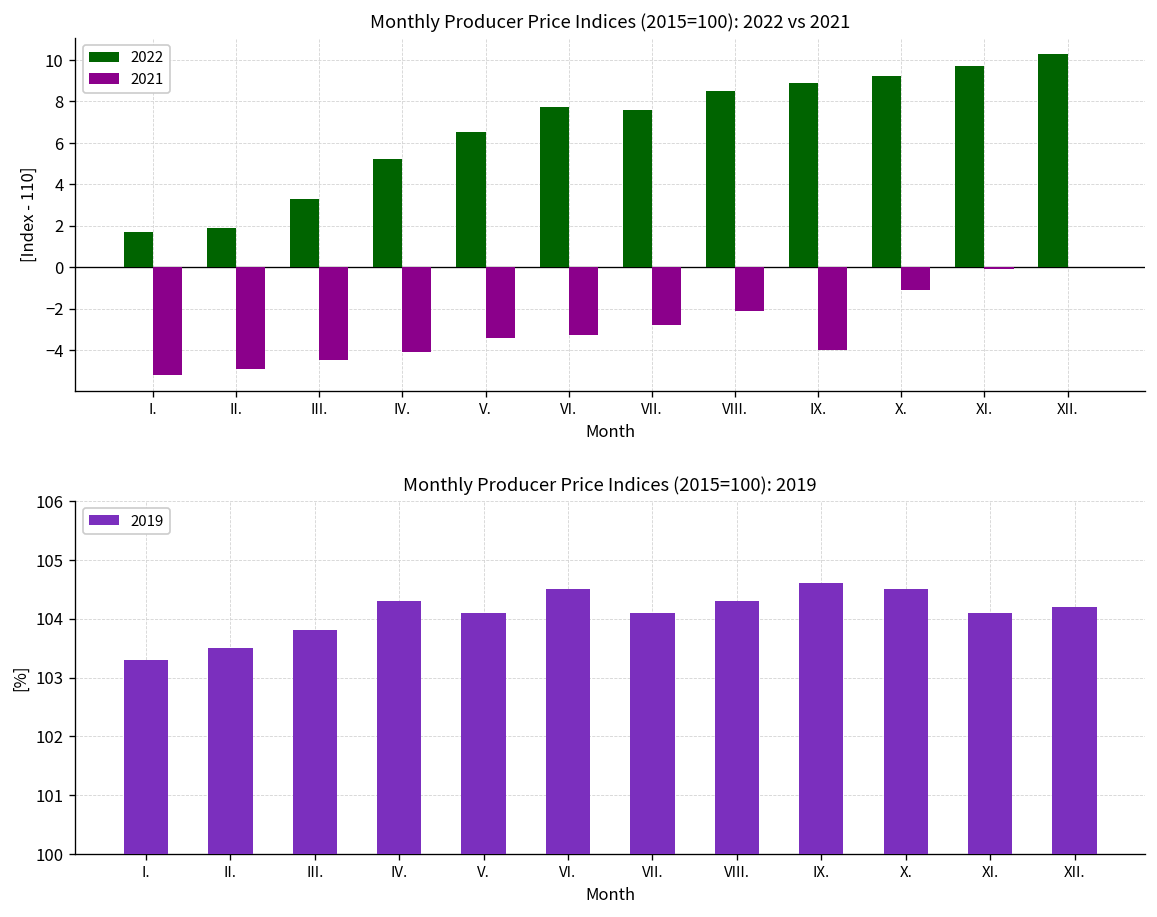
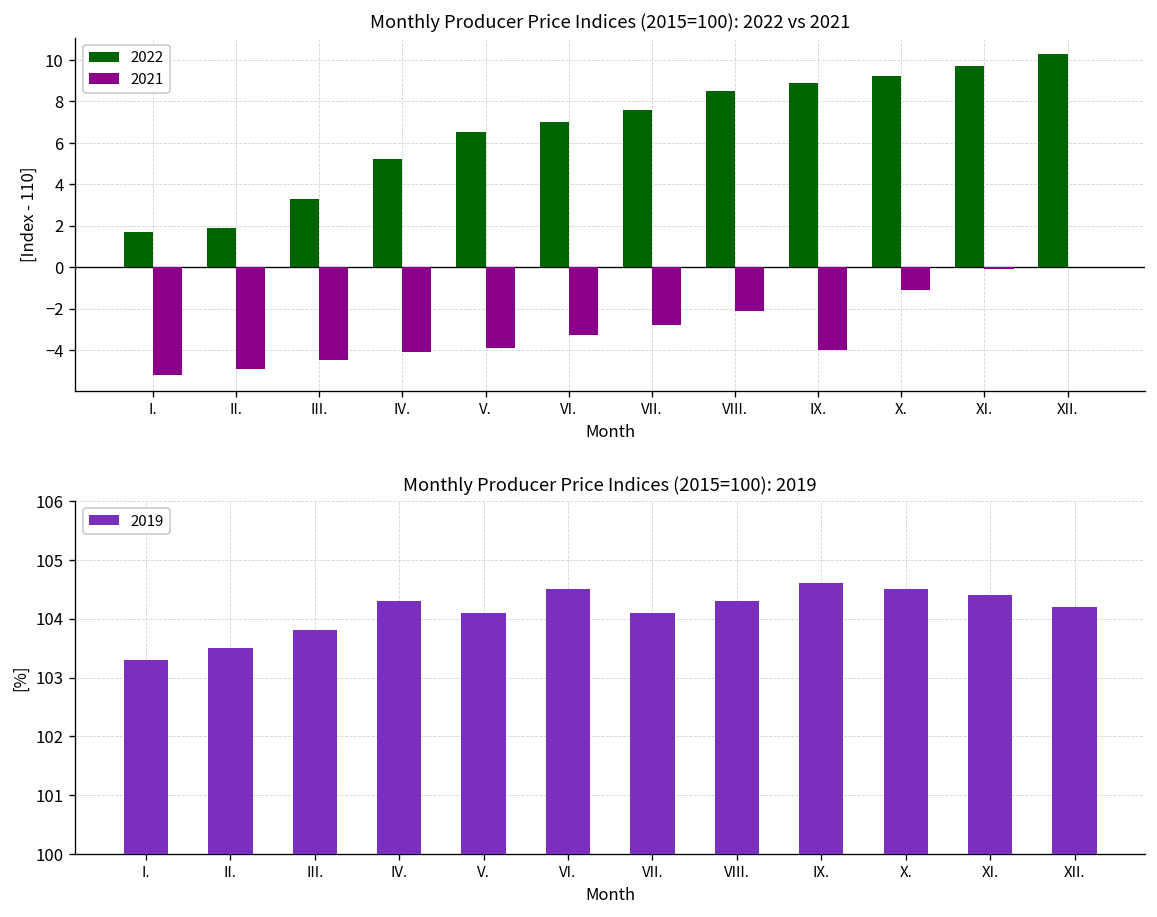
  {
    "Monthly Producer Price Indices (2015=100): 2022 vs 2021": {
      "2022": {
        "I.": 1.7,
        "II.": 1.9,
        "III.": 3.3,
        "IV.": 5.2,
        "V.": 6.5,
-       "VI.": 7.7,
+       "VI.": 7.0,
        "VII.": 7.6,
        "VIII.": 8.5,
        "IX.": 8.9,
        "X.": 9.2,
        "XI.": 9.7,
        "XII.": 10.3
      },
      "2021": {
        "I.": -5.2,
        "II.": -4.9,
        "III.": -4.5,
        "IV.": -4.1,
-       "V.": -3.4,
+       "V.": -3.9,
        "VI.": -3.3,
        "VII.": -2.8,
        "VIII.": -2.1,
        "IX.": -4.0,
        "X.": -1.1,
        "XII.": 0.0
      }
    },
    "Monthly Producer Price Indices (2015=100): 2019": {
      "I.": 103.3,
      "II.": 103.5,
      "III.": 103.8,
      "IV.": 104.3,
      "V.": 104.1,
      "VI.": 104.5,
      "VII.": 104.1,
      "VIII.": 104.3,
      "IX.": 104.6,
      "X.": 104.5,
-     "XI.": 104.1,
+     "XI.": 104.4,
      "XII.": 104.2
    }
  }
